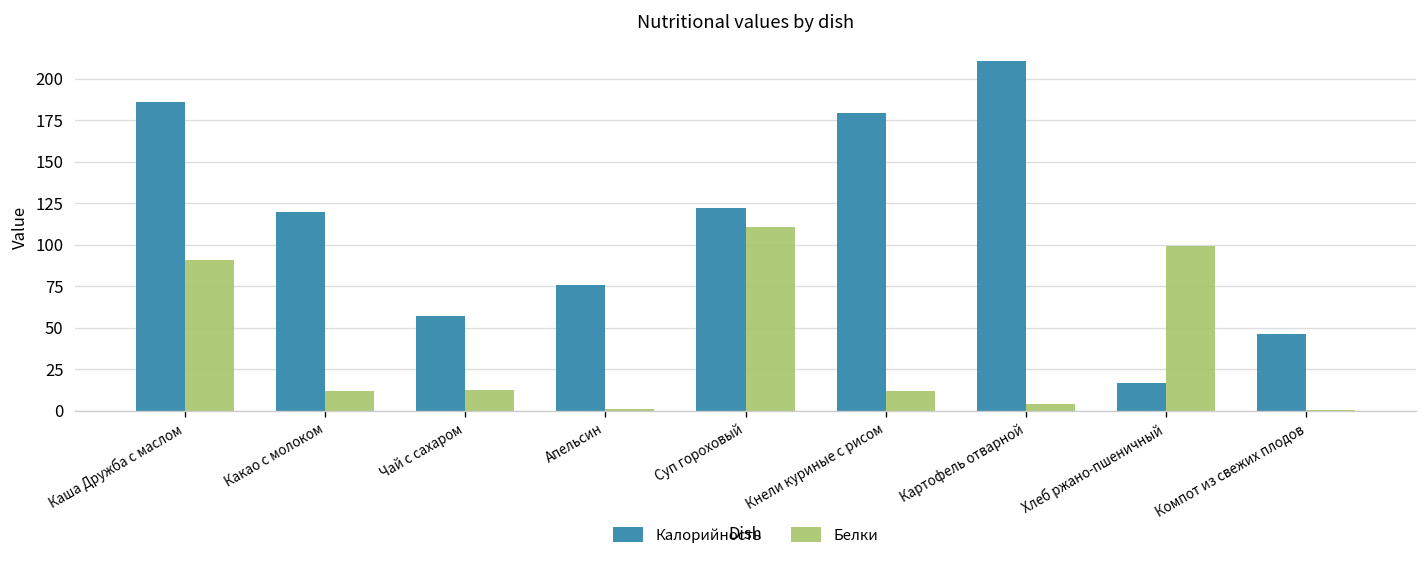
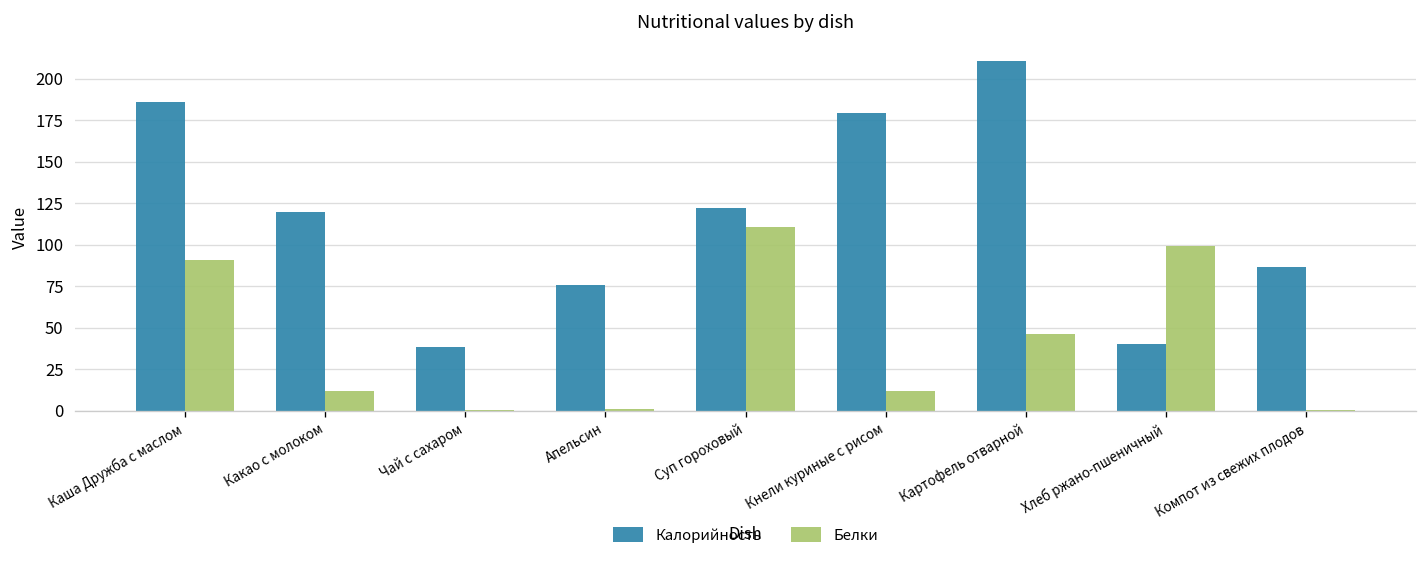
  {
    "Калорийность": {
      "Каша Дружба c маслом": 186,
      "Какао с молоком": 119,
-     "Чай с сахаром": 57,
+     "Чай с сахаром": 38,
      "Апельсин": 76,
      "Суп гороховый": 122,
      "Кнели куриные с рисом": 179,
      "Картофель отварной": 210,
-     "Хлеб ржано-пшеничный": 17,
-     "Компот из свежих плодов": 46
+     "Хлеб ржано-пшеничный": 40,
+     "Компот из свежих плодов": 86
    },
    "Белки": {
      "Каша Дружба c маслом": 91,
      "Какао с молоком": 12,
-     "Чай с сахаром": 12,
+     "Чай с сахаром": 0,
      "Суп гороховый": 111,
      "Кнели куриные с рисом": 12,
-     "Картофель отварной": 4,
+     "Картофель отварной": 46,
      "Хлеб ржано-пшеничный": 99
    }
  }
